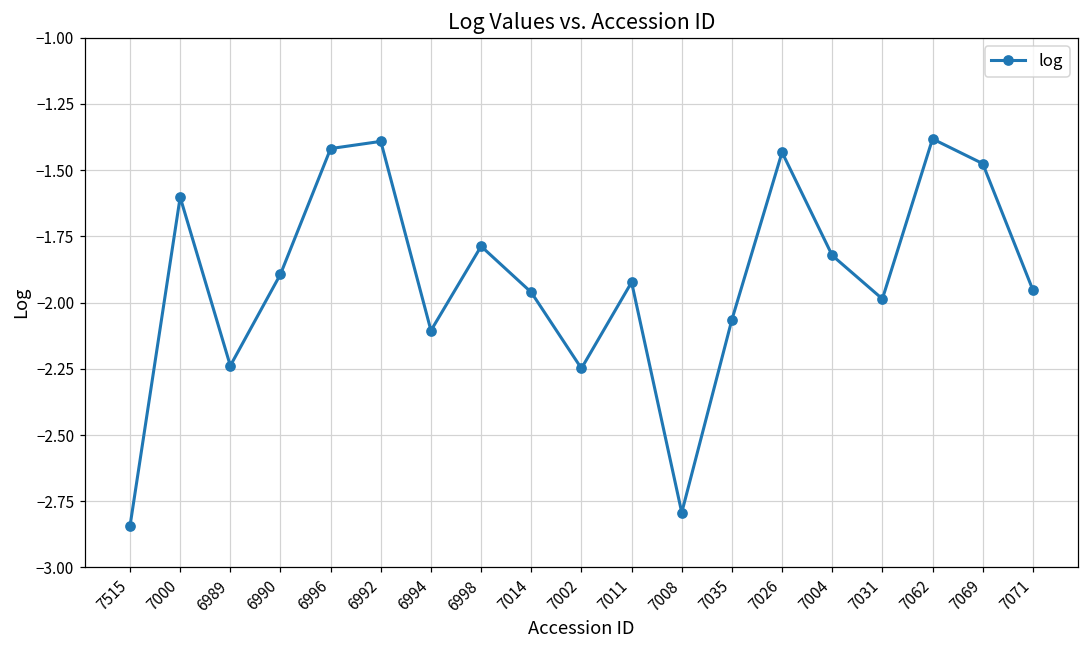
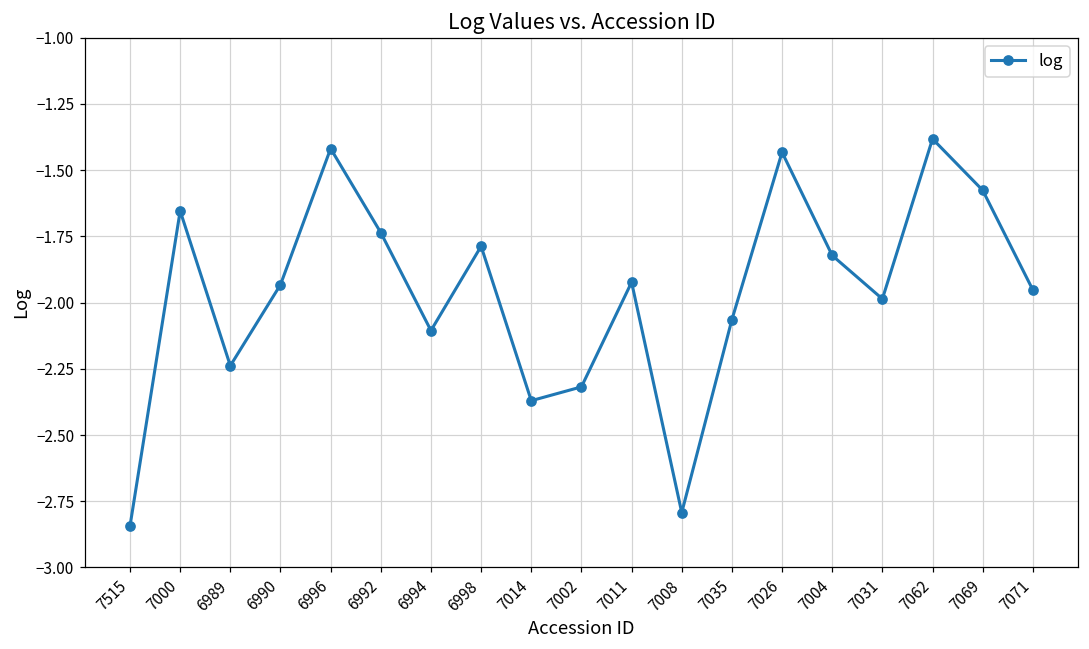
  {
    "7515": -2.84,
-   "7000": -1.60,
+   "7000": -1.65,
    "6989": -2.24,
-   "6990": -1.89,
+   "6990": -1.93,
    "6996": -1.42,
-   "6992": -1.39,
+   "6992": -1.74,
    "6994": -2.11,
    "6998": -1.79,
-   "7014": -1.96,
-   "7002": -2.25,
+   "7014": -2.37,
+   "7002": -2.32,
    "7011": -1.92,
    "7008": -2.79,
    "7035": -2.06,
    "7026": -1.43,
    "7004": -1.82,
    "7031": -1.99,
    "7062": -1.38,
-   "7069": -1.48,
+   "7069": -1.58,
    "7071": -1.95
  }
